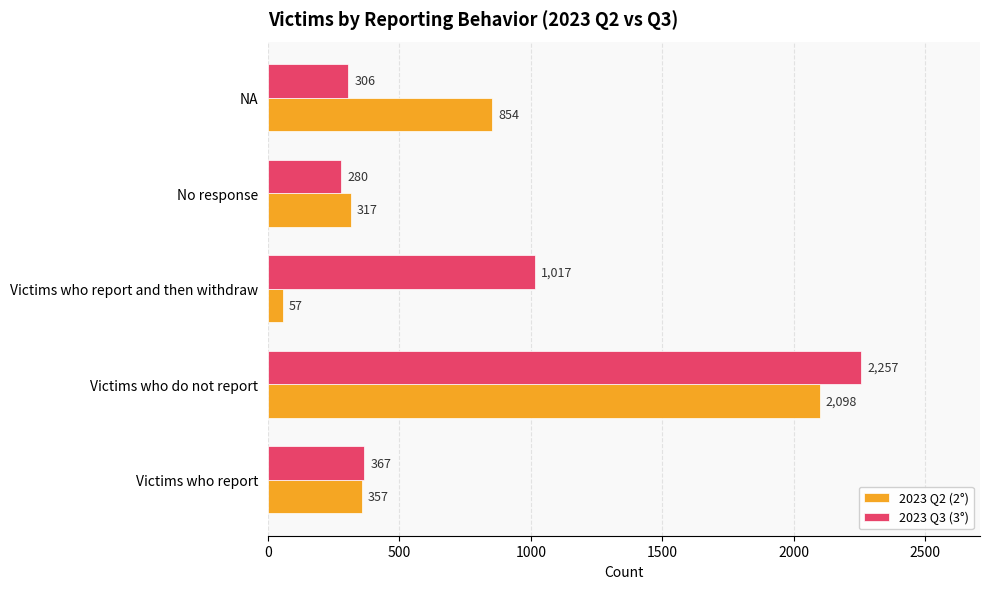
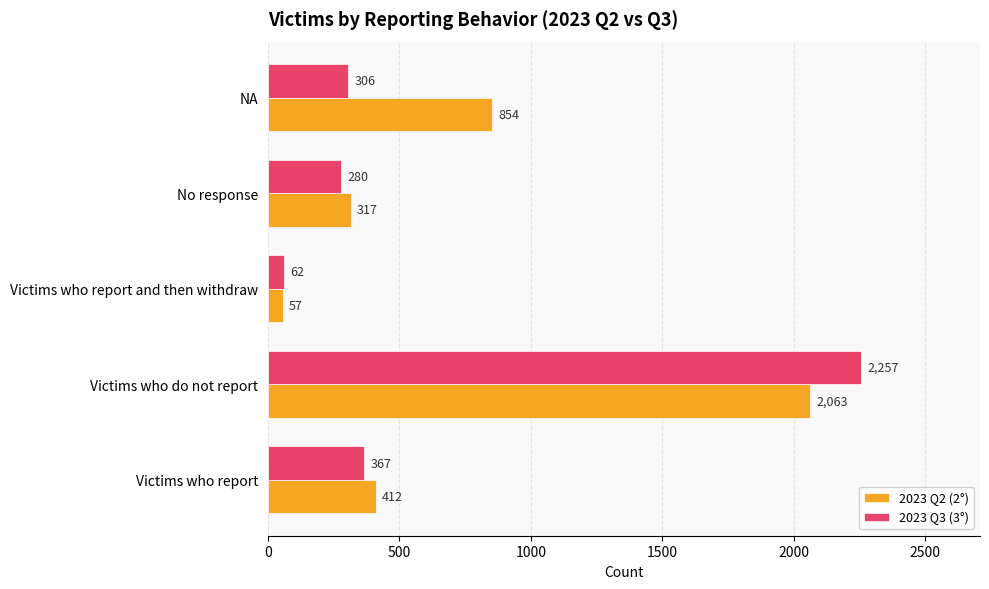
  {
    "2023 Q2 (2°)": {
      "NA": "854",
      "No response": "317",
      "Victims who report and then withdraw": "57",
-     "Victims who do not report": "2,098",
-     "Victims who report": "357"
+     "Victims who do not report": "2,063",
+     "Victims who report": "412"
    },
    "2023 Q3 (3°)": {
      "NA": "306",
      "No response": "280",
-     "Victims who report and then withdraw": "1,017",
+     "Victims who report and then withdraw": "62",
      "Victims who do not report": "2,257",
      "Victims who report": "367"
    }
  }
